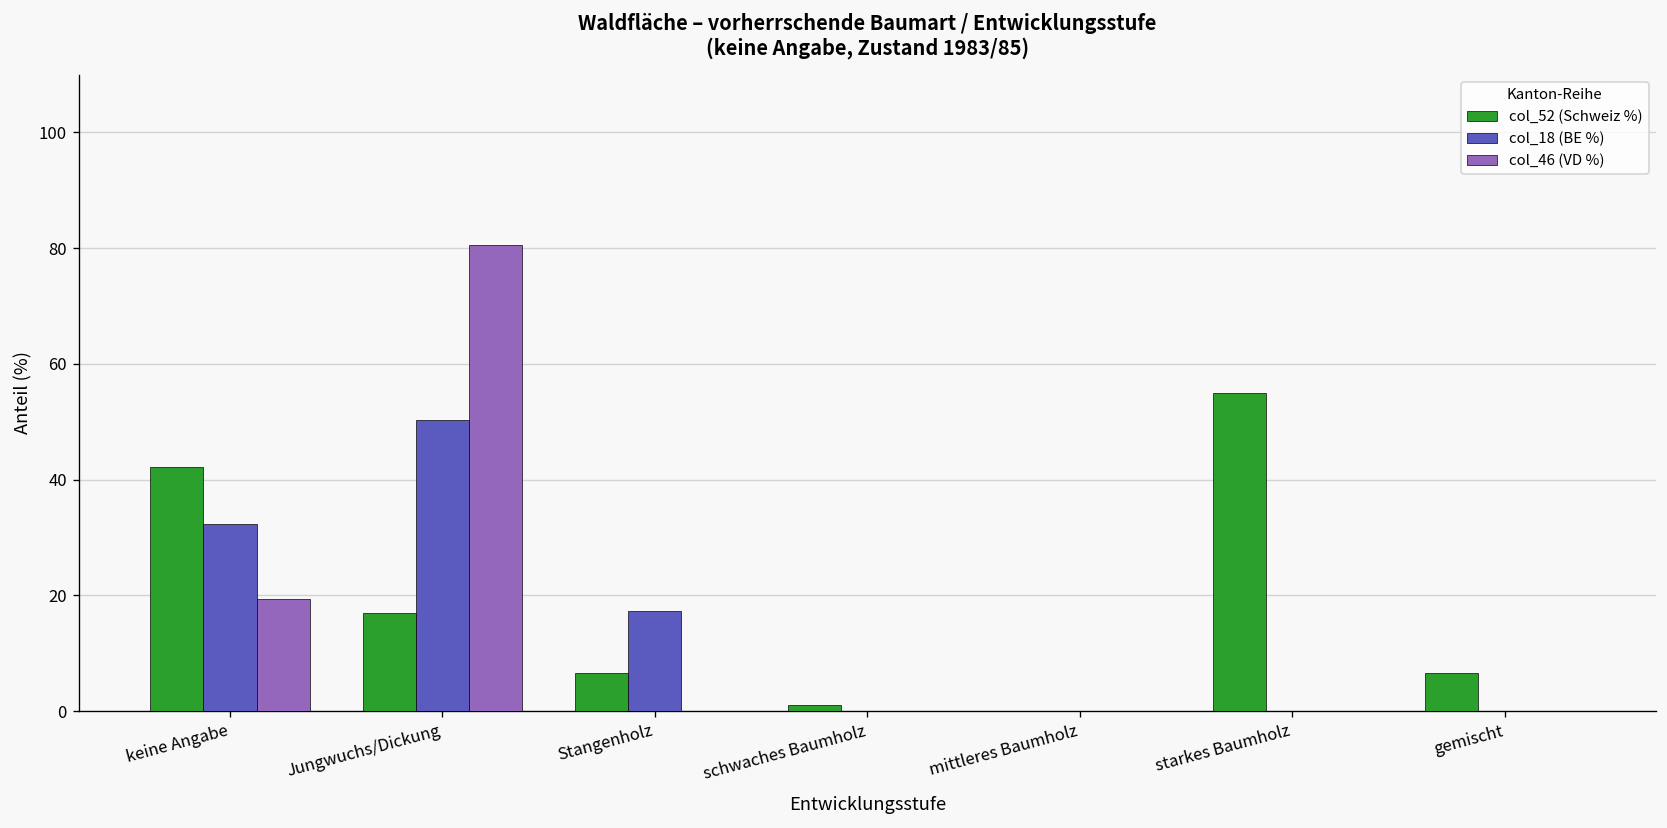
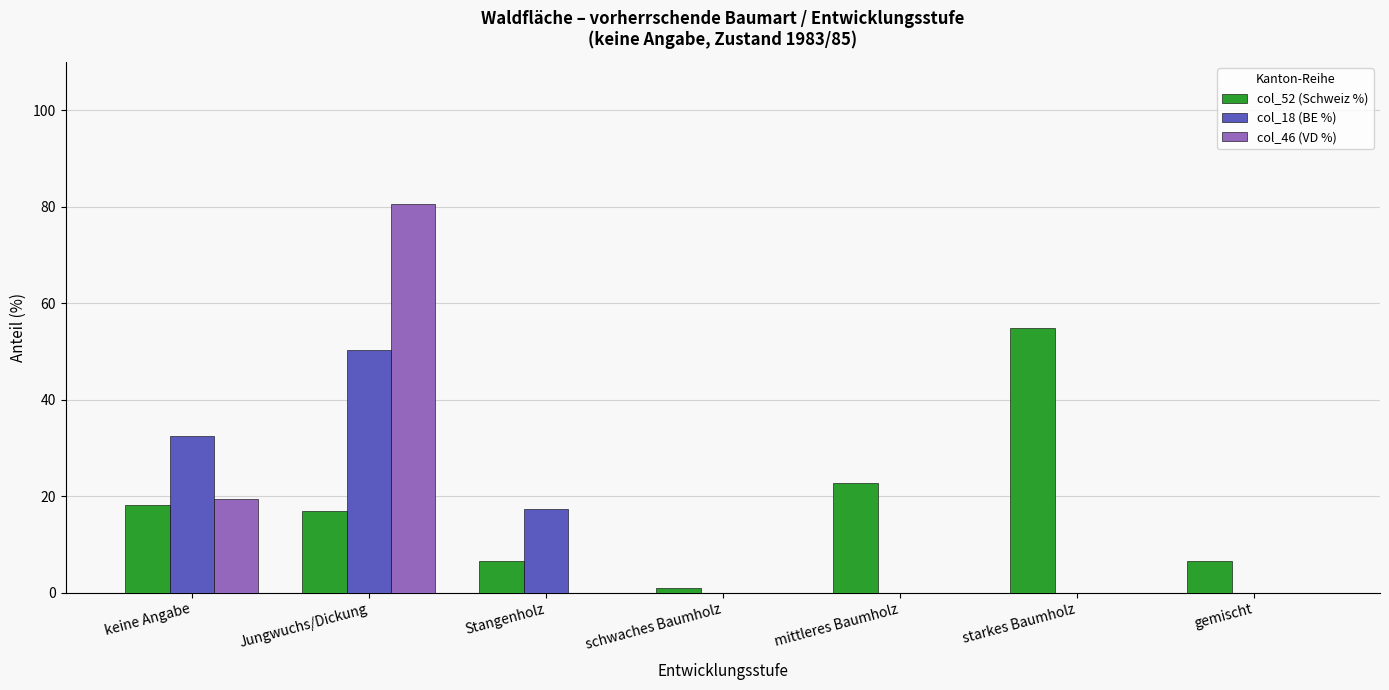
  {
    "col_52 (Schweiz %)": {
-     "keine Angabe": 42,
+     "keine Angabe": 18,
      "Jungwuchs/Dickung": 17,
      "Stangenholz": 7,
      "schwaches Baumholz": 1,
-     "mittleres Baumholz": 0,
+     "mittleres Baumholz": 23,
      "starkes Baumholz": 55,
      "gemischt": 7
    }
  }
